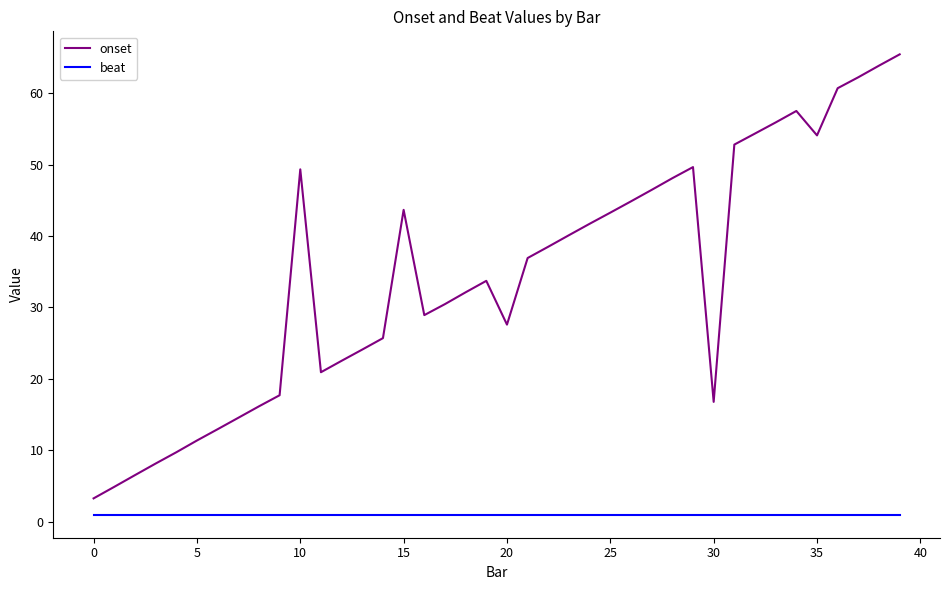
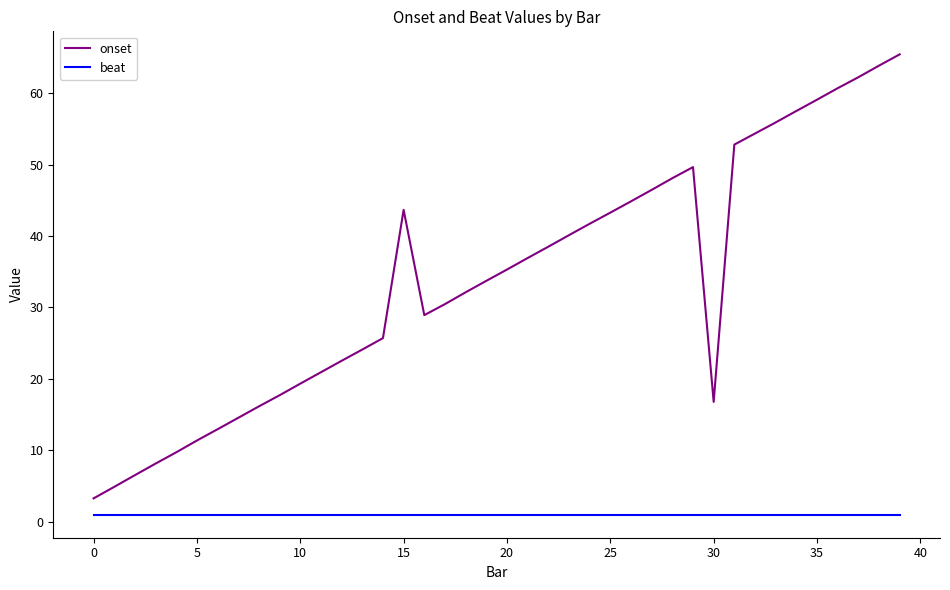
  {
    "onset": {
      "0": 3,
      "5": 11,
-     "10": 49,
+     "10": 19,
      "15": 44,
-     "20": 28,
+     "20": 35,
      "25": 43,
      "30": 17,
-     "35": 54
+     "35": 59
    },
    "beat": {
      "0": 1,
      "5": 1,
      "10": 1,
      "15": 1,
      "20": 1,
      "25": 1,
      "30": 1,
      "35": 1
    }
  }
